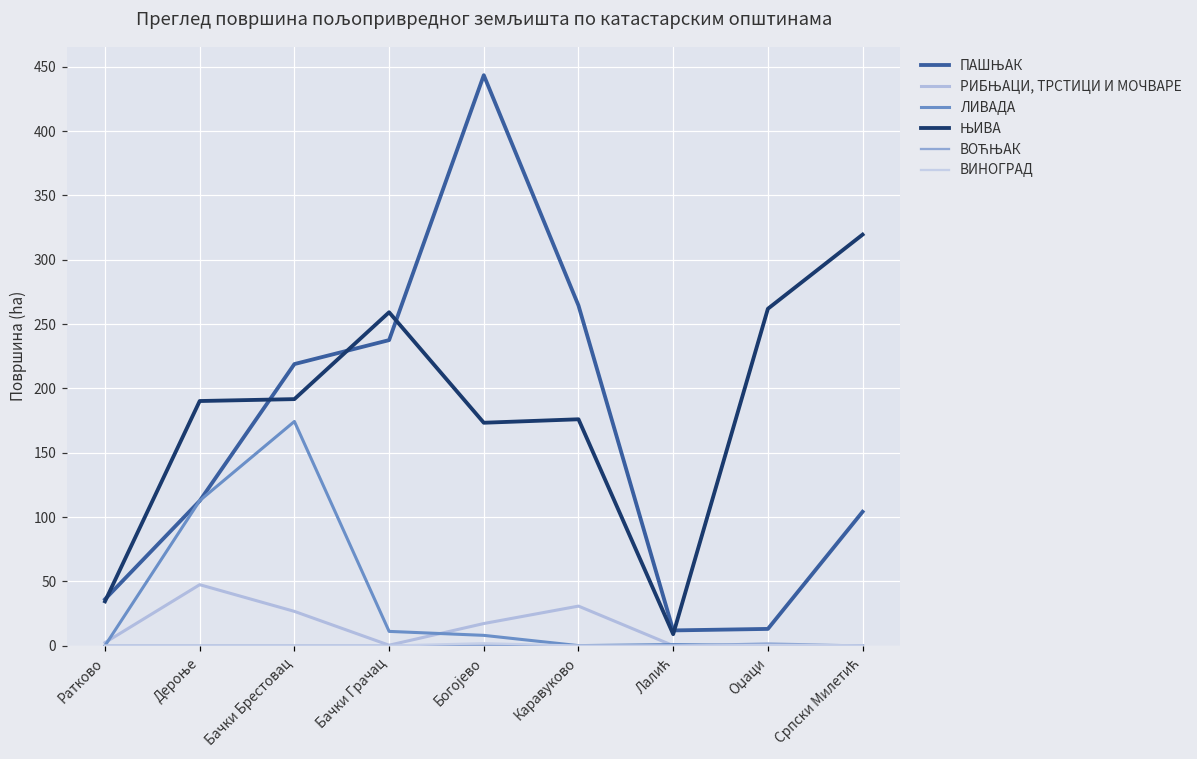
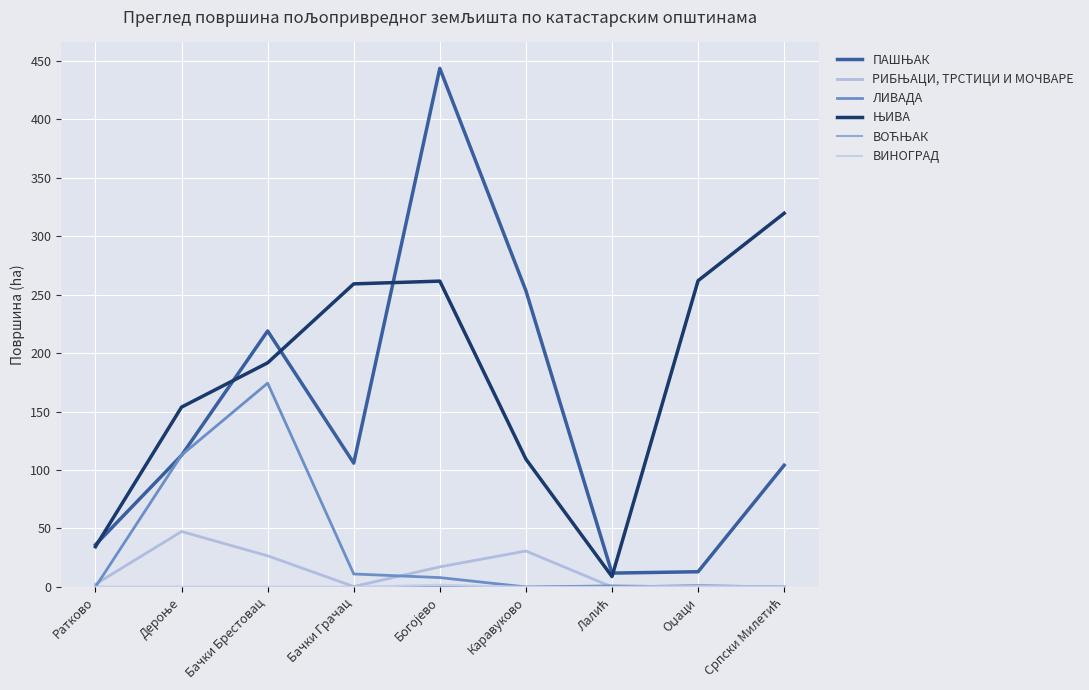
  {
    "ПАШЊАК": {
      "Бачки Брестовац": 219,
-     "Бачки Грачац": 238,
+     "Бачки Грачац": 106,
      "Богојево": 444,
-     "Каравуково": 264,
+     "Каравуково": 253,
      "Лалић": 12,
      "Оџаци": 13,
      "Српски Милетић": 104
    },
    "ЊИВА": {
-     "Дероње": 190,
+     "Дероње": 154,
      "Бачки Брестовац": 192,
      "Бачки Грачац": 259,
-     "Богојево": 173,
-     "Каравуково": 176,
+     "Богојево": 262,
+     "Каравуково": 109,
      "Лалић": 9,
      "Оџаци": 262,
      "Српски Милетић": 320
    }
  }
